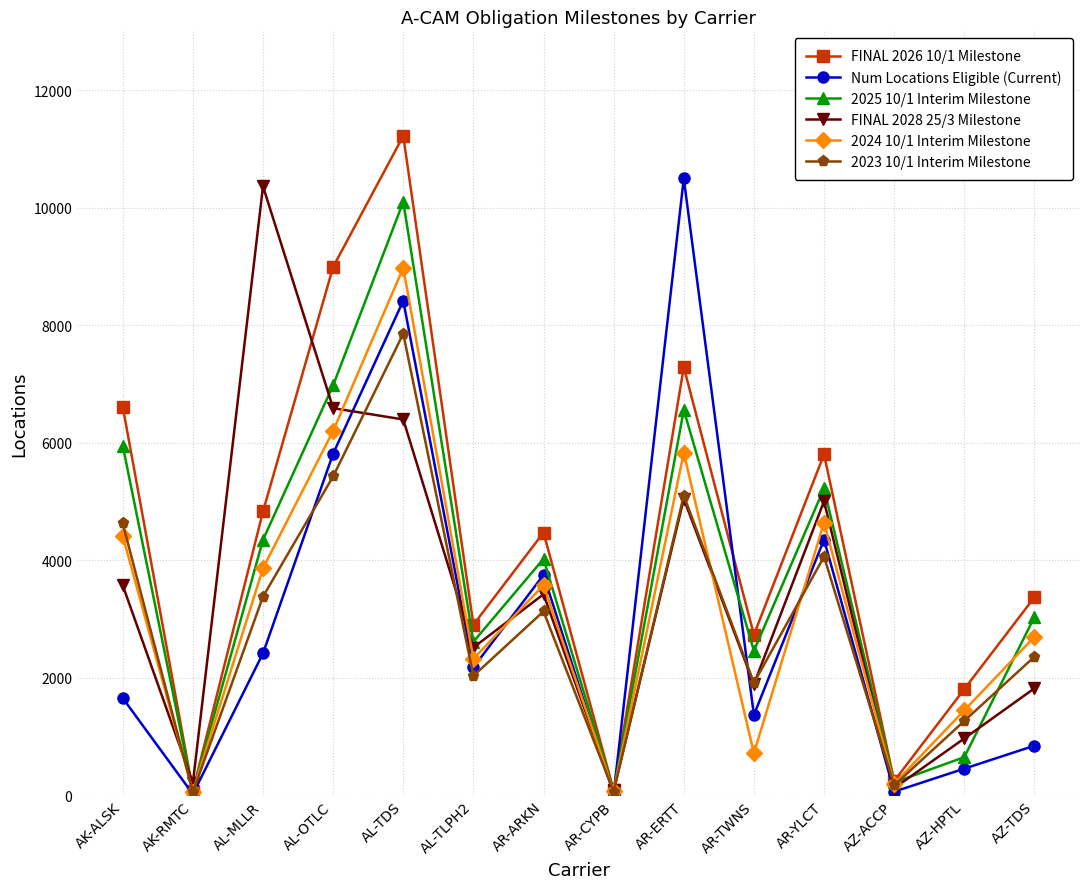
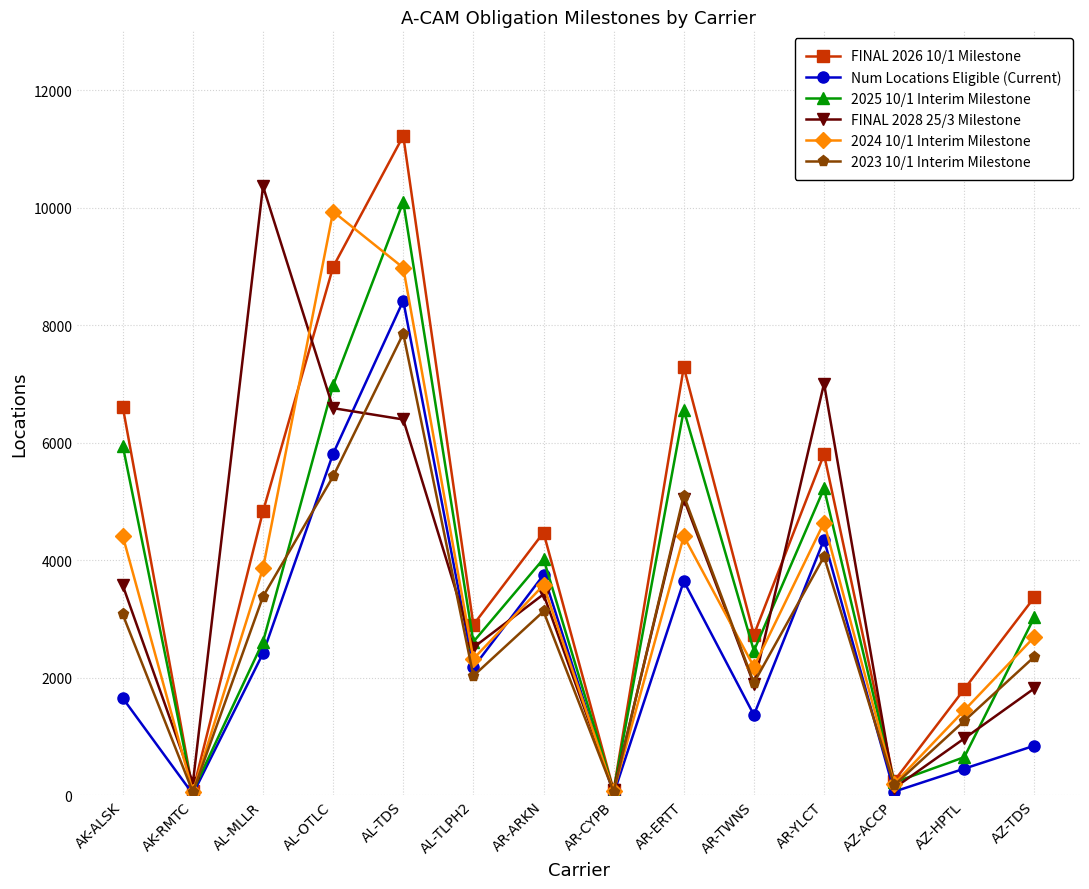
  {
    "FINAL 2026 10/1 Milestone": {
      "AK-ALSK": 6600,
      "AL-MLLR": 4800,
      "AL-OTLC": 9000,
      "AL-TDS": 11200,
      "AL-TLPH2": 2900,
      "AR-ARKN": 4500,
      "AR-ERTT": 7300,
      "AR-TWNS": 2700,
      "AR-YLCT": 5800,
      "AZ-HPTL": 1800,
      "AZ-TDS": 3400
    },
    "Num Locations Eligible (Current)": {
      "AK-ALSK": 1700,
      "AL-MLLR": 2400,
      "AL-OTLC": 5800,
      "AL-TDS": 8400,
      "AL-TLPH2": 2200,
      "AR-ARKN": 3700,
-     "AR-ERTT": 10500,
+     "AR-ERTT": 3600,
      "AR-TWNS": 1400,
      "AR-YLCT": 4400,
      "AZ-ACCP": 100,
      "AZ-HPTL": 500,
      "AZ-TDS": 800
    },
    "2025 10/1 Interim Milestone": {
      "AK-ALSK": 5900,
-     "AL-MLLR": 4300,
+     "AL-MLLR": 2600,
      "AL-OTLC": 7000,
      "AL-TDS": 10100,
      "AL-TLPH2": 2600,
      "AR-ARKN": 4000,
      "AR-ERTT": 6600,
      "AR-TWNS": 2500,
      "AR-YLCT": 5200,
      "AZ-HPTL": 600,
      "AZ-TDS": 3000
    },
    "FINAL 2028 25/3 Milestone": {
      "AK-ALSK": 3600,
      "AK-RMTC": 200,
      "AL-MLLR": 10400,
      "AL-OTLC": 6600,
      "AL-TDS": 6400,
      "AL-TLPH2": 2500,
      "AR-ARKN": 3400,
      "AR-ERTT": 5000,
-     "AR-YLCT": 5000,
+     "AR-YLCT": 7000,
      "AZ-ACCP": 100,
      "AZ-HPTL": 1000,
      "AZ-TDS": 1800
    },
    "2024 10/1 Interim Milestone": {
      "AK-ALSK": 4400,
      "AL-MLLR": 3900,
-     "AL-OTLC": 6200,
+     "AL-OTLC": 9900,
      "AL-TDS": 9000,
      "AL-TLPH2": 2300,
      "AR-ARKN": 3600,
-     "AR-ERTT": 5800,
-     "AR-TWNS": 700,
+     "AR-ERTT": 4400,
+     "AR-TWNS": 2200,
      "AR-YLCT": 4600,
      "AZ-HPTL": 1400,
      "AZ-TDS": 2700
    },
    "2023 10/1 Interim Milestone": {
-     "AK-ALSK": 4600,
+     "AK-ALSK": 3100,
      "AL-MLLR": 3400,
      "AL-OTLC": 5400,
      "AL-TDS": 7900,
      "AL-TLPH2": 2000,
      "AR-ARKN": 3100,
      "AR-ERTT": 5100,
      "AR-YLCT": 4100,
      "AZ-HPTL": 1300,
      "AZ-TDS": 2400
    }
  }
